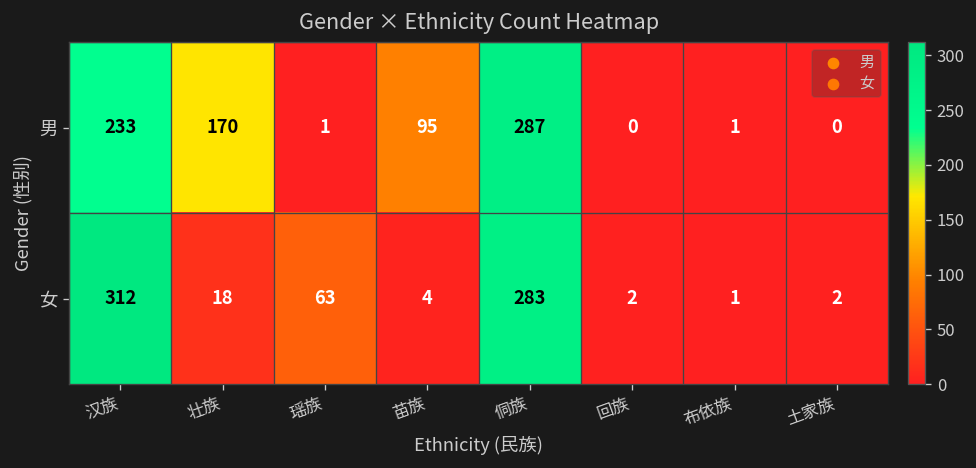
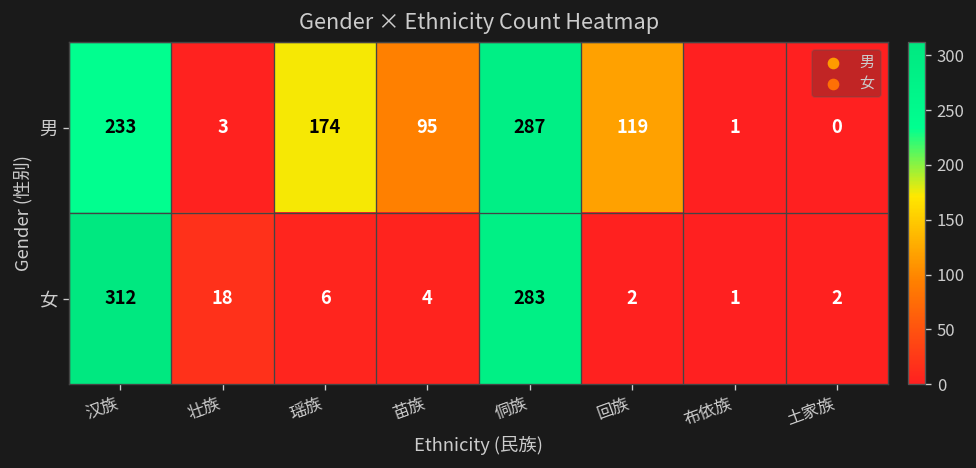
  {
    "男": {
      "汉族": 233,
-     "壮族": 170,
-     "瑶族": 1,
+     "壮族": 3,
+     "瑶族": 174,
      "苗族": 95,
      "侗族": 287,
-     "回族": 0,
+     "回族": 119,
      "布依族": 1,
      "土家族": 0
    },
    "女": {
      "汉族": 312,
      "壮族": 18,
-     "瑶族": 63,
+     "瑶族": 6,
      "苗族": 4,
      "侗族": 283,
      "回族": 2,
      "布依族": 1,
      "土家族": 2
    }
  }
